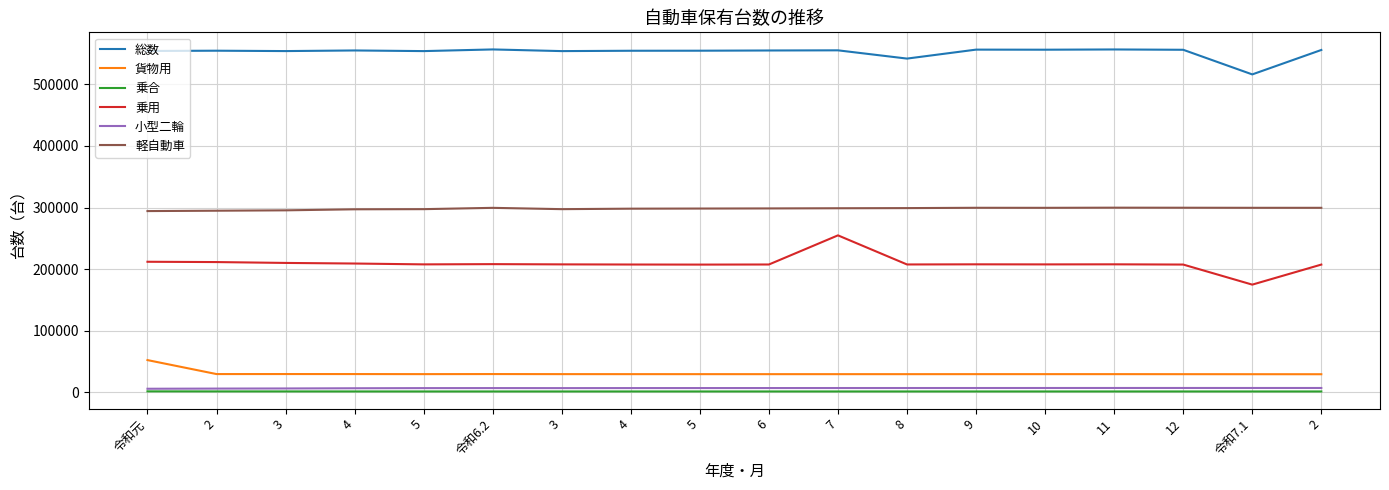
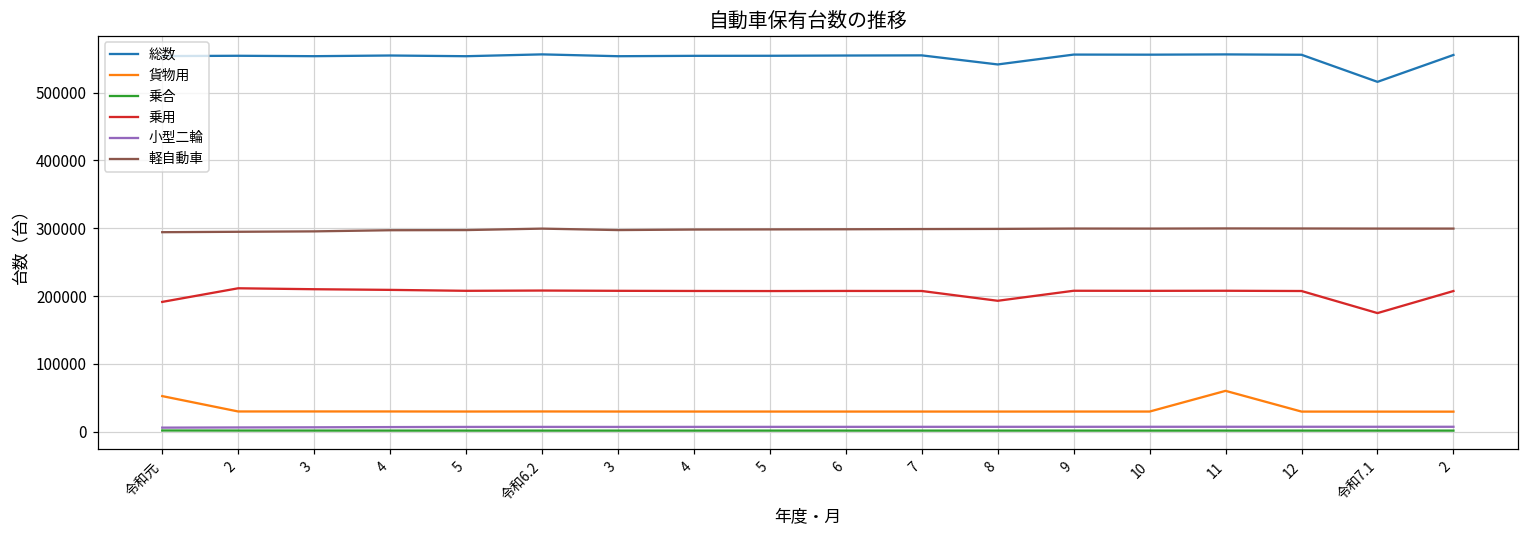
  {
    "総数": {
      "令和6.2": 560000,
      "6": 550000,
      "7": 560000,
      "8": 540000,
      "9": 560000,
      "10": 560000,
      "11": 560000,
      "12": 560000,
      "令和7.1": 520000
    },
    "貨物用": {
      "令和元": 50000,
      "令和6.2": 30000,
      "6": 30000,
      "7": 30000,
      "8": 30000,
      "9": 30000,
      "10": 30000,
-     "11": 30000,
+     "11": 60000,
      "12": 30000,
      "令和7.1": 30000
    },
    "乗合": {
      "令和元": 0,
      "令和6.2": 0,
      "6": 0,
      "7": 0,
      "8": 0,
      "9": 0,
      "10": 0,
      "11": 0,
      "12": 0,
      "令和7.1": 0
    },
    "乗用": {
-     "令和元": 210000,
+     "令和元": 190000,
      "令和6.2": 210000,
      "6": 210000,
-     "7": 250000,
-     "8": 210000,
+     "7": 210000,
+     "8": 190000,
      "9": 210000,
      "10": 210000,
      "11": 210000,
      "12": 210000,
      "令和7.1": 170000
    },
    "小型二輪": {
      "令和元": 10000,
      "令和6.2": 10000,
      "6": 10000,
      "7": 10000,
      "8": 10000,
      "9": 10000,
      "10": 10000,
      "11": 10000,
      "12": 10000,
      "令和7.1": 10000
    },
    "軽自動車": {
      "令和元": 290000,
      "令和6.2": 300000,
      "6": 300000,
      "7": 300000,
      "8": 300000,
      "9": 300000,
      "10": 300000,
      "11": 300000,
      "12": 300000,
      "令和7.1": 300000
    }
  }
